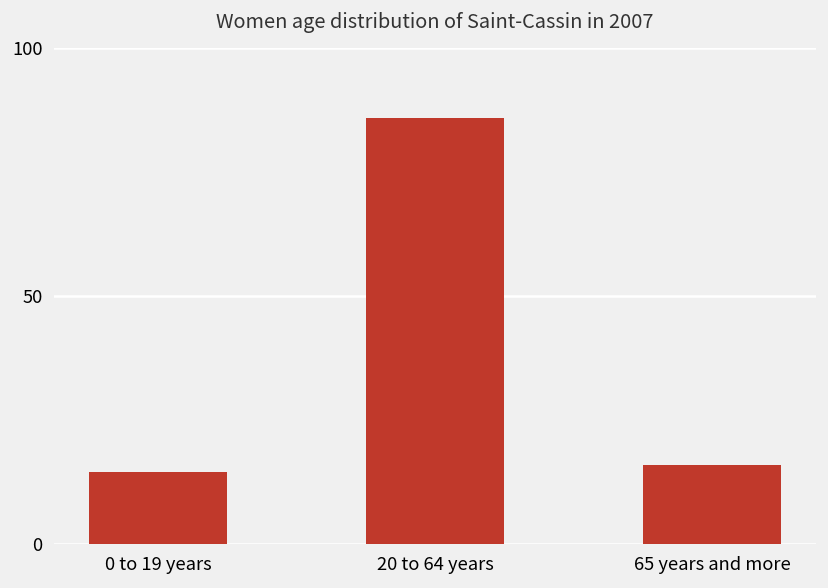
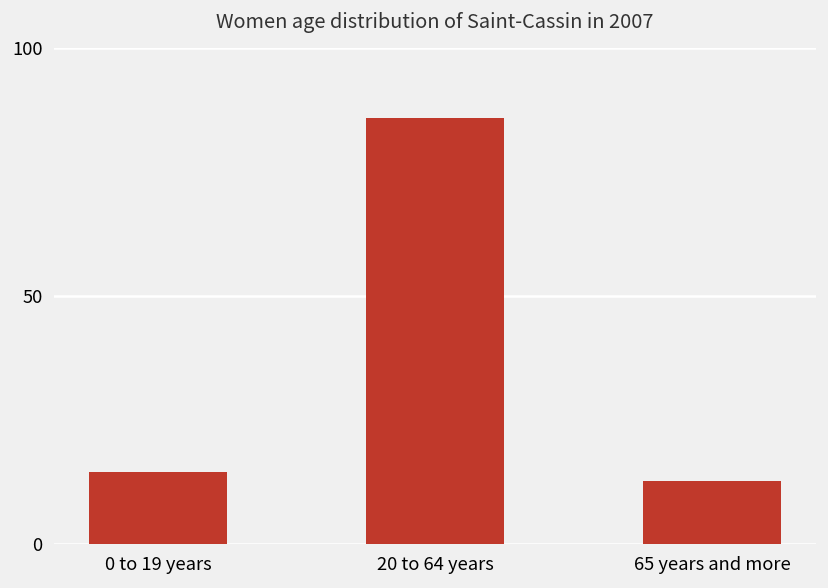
  {
    "0 to 19 years": 15,
    "20 to 64 years": 86,
-   "65 years and more": 16
+   "65 years and more": 13
  }
